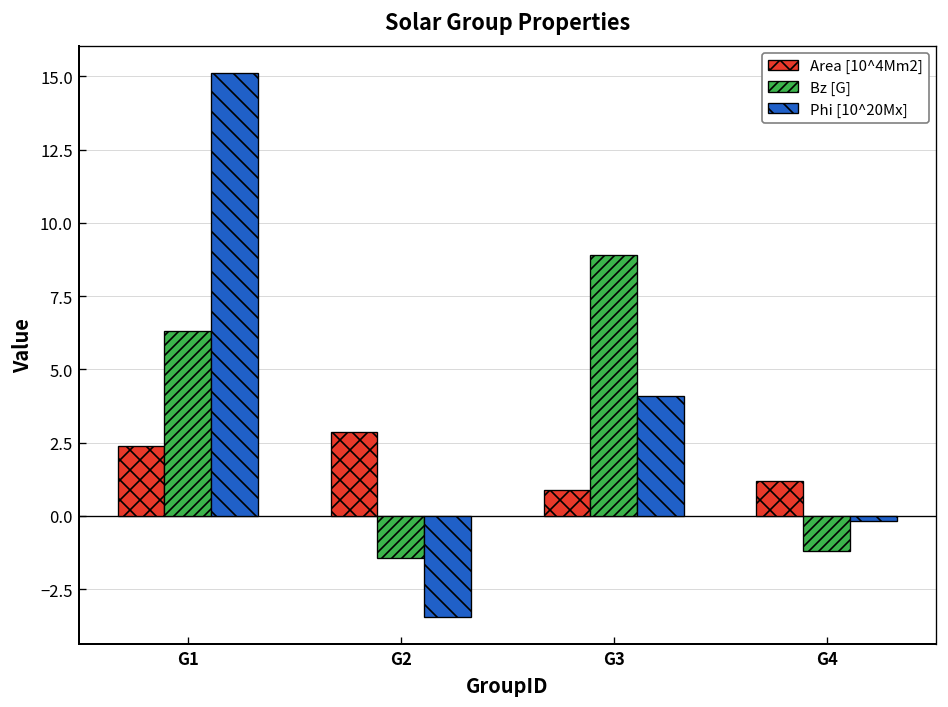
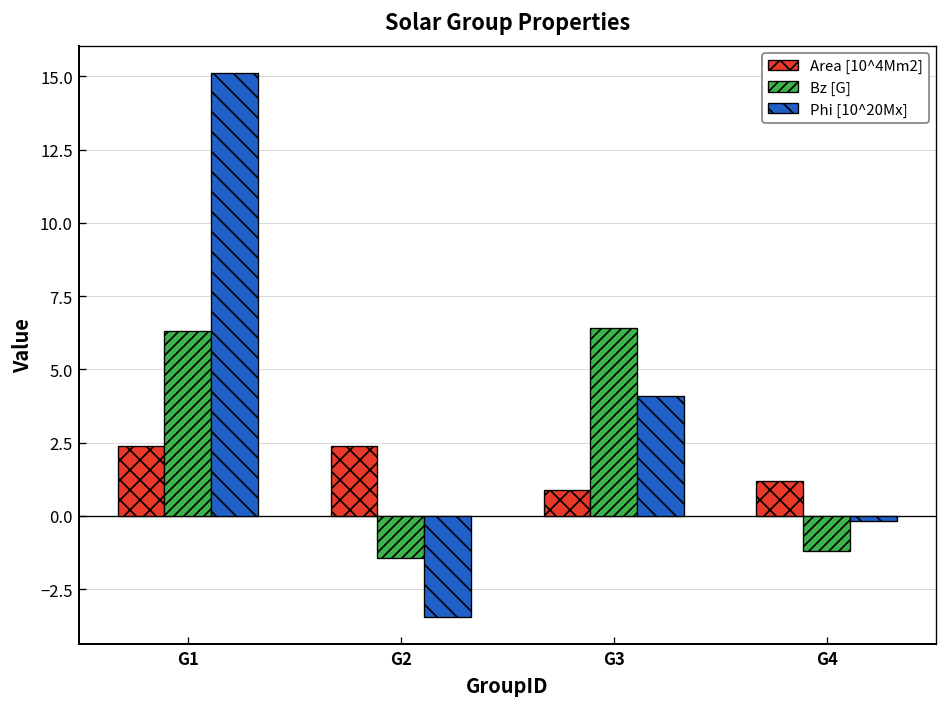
  {
    "Area [10^4Mm2]": {
      "G1": 2.4,
-     "G2": 2.9,
+     "G2": 2.4,
      "G3": 0.9,
      "G4": 1.2
    },
    "Bz [G]": {
      "G1": 6.3,
      "G2": -1.5,
-     "G3": 8.9,
+     "G3": 6.4,
      "G4": -1.2
    },
    "Phi [10^20Mx]": {
      "G1": 15.1,
      "G2": -3.5,
      "G3": 4.1,
      "G4": -0.2
    }
  }
